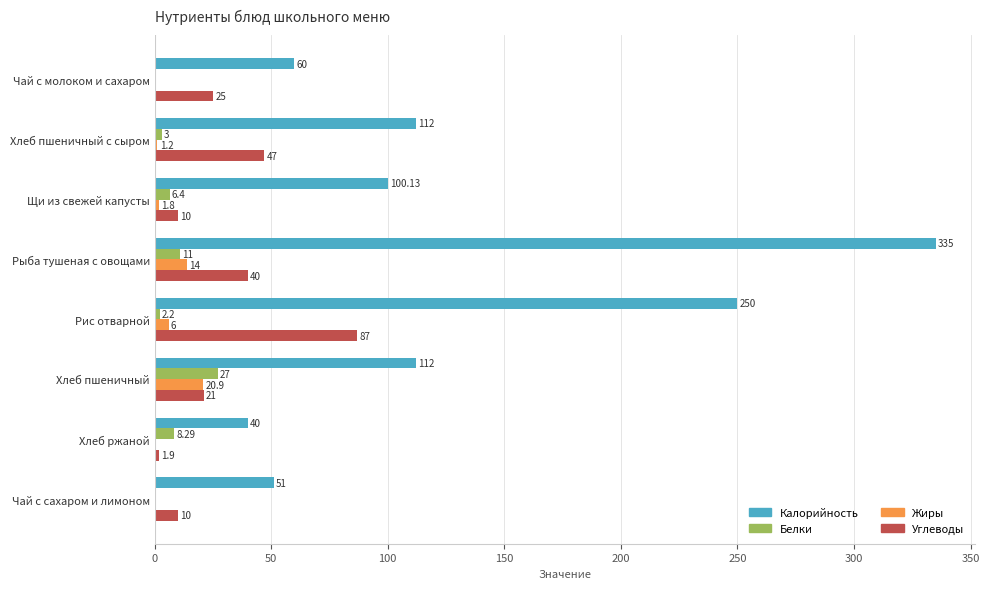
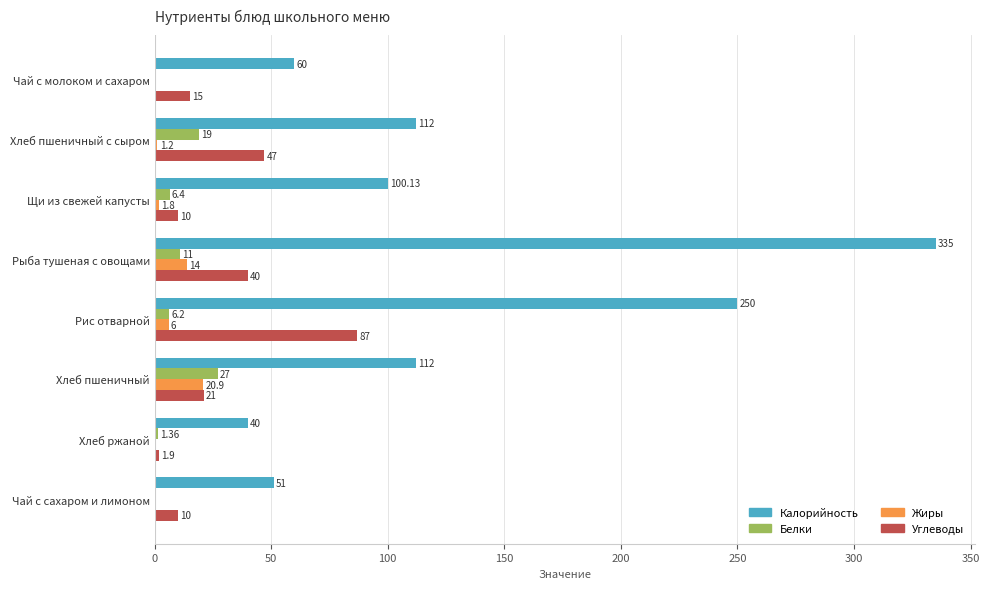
  {
    "Калорийность": {
      "Чай с молоком и сахаром": 60,
      "Хлеб пшеничный с сыром": 112,
      "Щи из свежей капусты": 100.13,
      "Рыба тушеная с овощами": 335,
      "Рис отварной": 250,
      "Хлеб пшеничный": 112,
      "Хлеб ржаной": 40,
      "Чай с сахаром и лимоном": 51
    },
    "Белки": {
-     "Хлеб пшеничный с сыром": 3,
+     "Хлеб пшеничный с сыром": 19,
      "Щи из свежей капусты": 6.4,
      "Рыба тушеная с овощами": 11,
-     "Рис отварной": 2.2,
+     "Рис отварной": 6.2,
      "Хлеб пшеничный": 27,
-     "Хлеб ржаной": 8.29
+     "Хлеб ржаной": 1.36
    },
    "Жиры": {
      "Хлеб пшеничный с сыром": 1.2,
      "Щи из свежей капусты": 1.8,
      "Рыба тушеная с овощами": 14,
      "Рис отварной": 6,
      "Хлеб пшеничный": 20.9
    },
    "Углеводы": {
-     "Чай с молоком и сахаром": 25,
+     "Чай с молоком и сахаром": 15,
      "Хлеб пшеничный с сыром": 47,
      "Щи из свежей капусты": 10,
      "Рыба тушеная с овощами": 40,
      "Рис отварной": 87,
      "Хлеб пшеничный": 21,
      "Хлеб ржаной": 1.9,
      "Чай с сахаром и лимоном": 10
    }
  }
